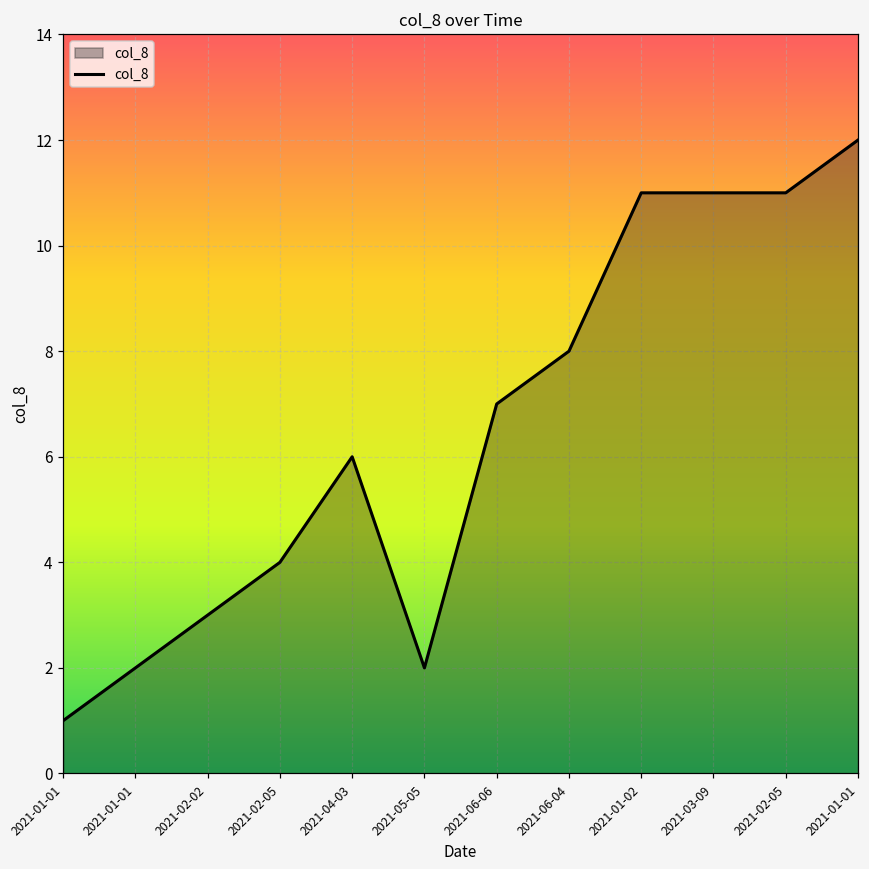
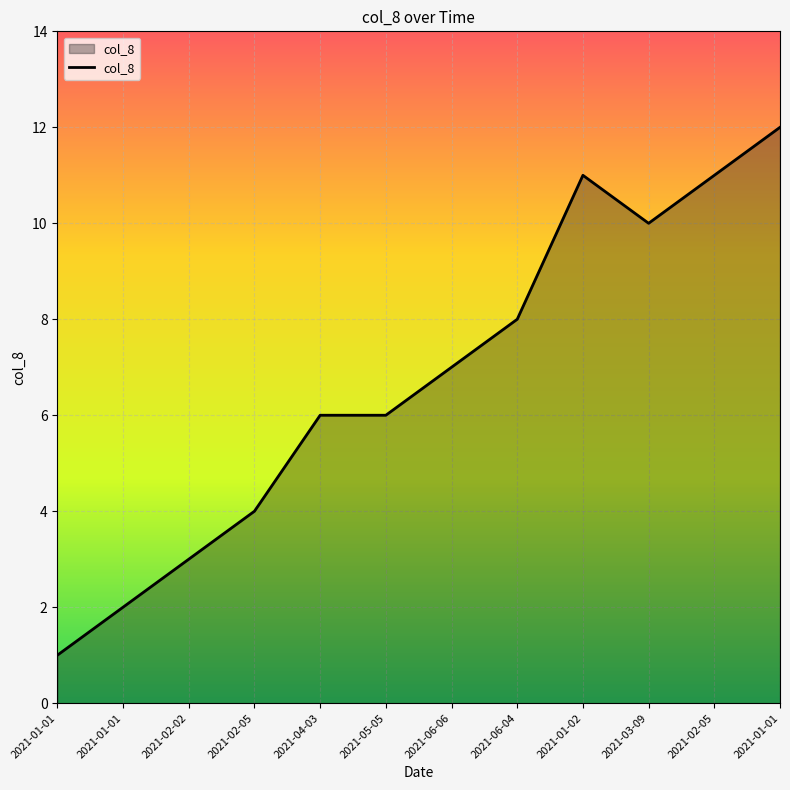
  {
    "2021-02-02": 3,
    "2021-04-03": 6,
-   "2021-05-05": 2,
+   "2021-05-05": 6,
    "2021-06-06": 7,
    "2021-06-04": 8,
    "2021-01-02": 11,
-   "2021-03-09": 11
+   "2021-03-09": 10
  }
